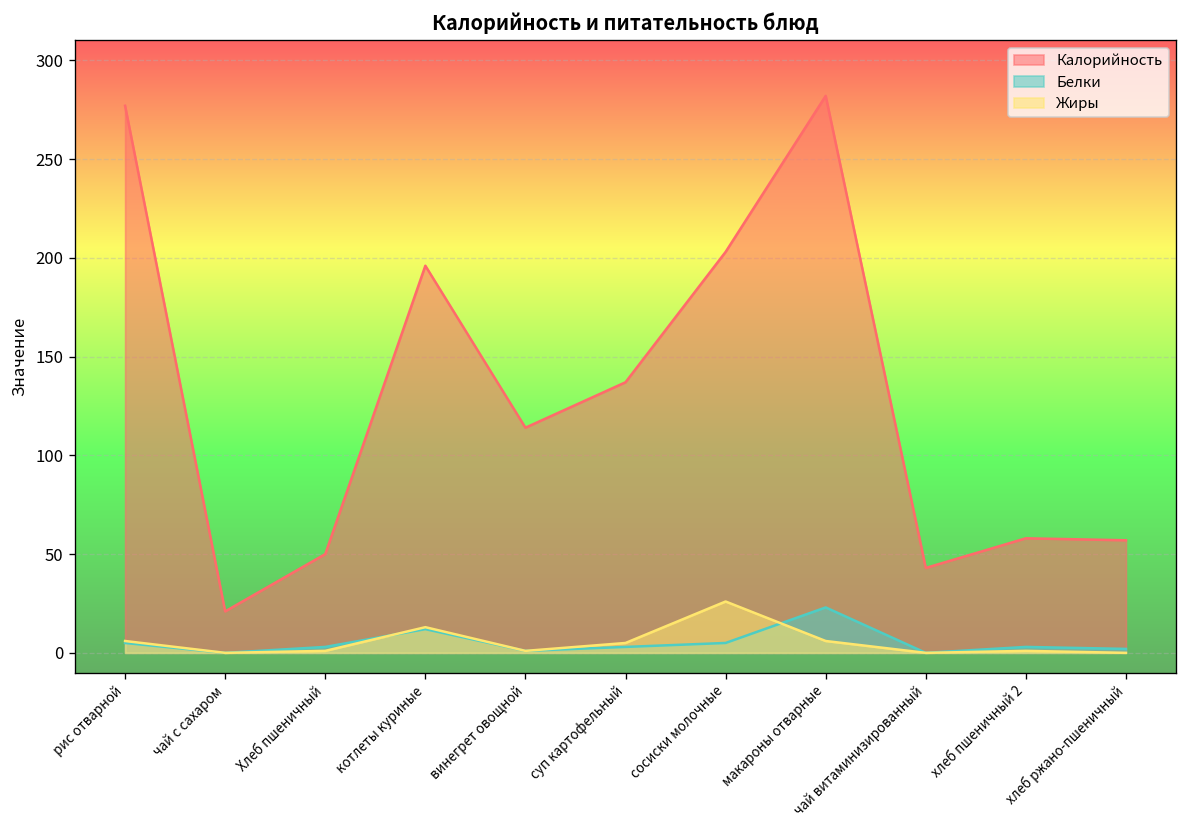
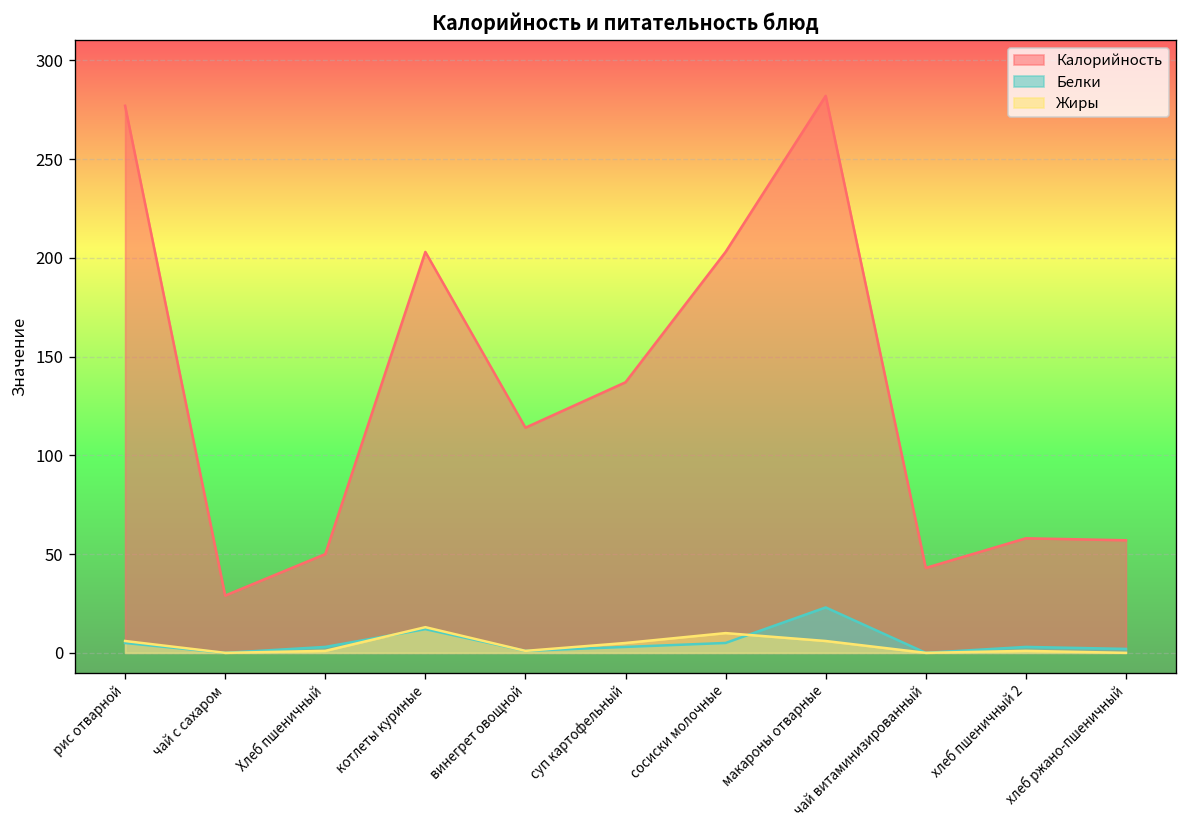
  {
    "Калорийность": {
      "рис отварной": 277,
-     "чай с сахаром": 21,
+     "чай с сахаром": 29,
      "Хлеб пшеничный": 50,
-     "котлеты куриные": 196,
+     "котлеты куриные": 203,
      "винегрет овощной": 114,
      "суп картофельный": 137,
      "сосиски молочные": 203,
      "макароны отварные": 282,
      "чай витаминизированный": 43,
      "хлеб пшеничный 2": 58,
      "хлеб ржано-пшеничный": 57
    },
    "Белки": {
      "Хлеб пшеничный": 3,
      "суп картофельный": 3,
      "сосиски молочные": 5,
      "макароны отварные": 23,
      "хлеб пшеничный 2": 3,
      "хлеб ржано-пшеничный": 2
    },
    "Жиры": {
      "Хлеб пшеничный": 1,
      "суп картофельный": 5,
-     "сосиски молочные": 26,
+     "сосиски молочные": 10,
      "макароны отварные": 6,
      "хлеб пшеничный 2": 1,
      "хлеб ржано-пшеничный": 0
    }
  }
